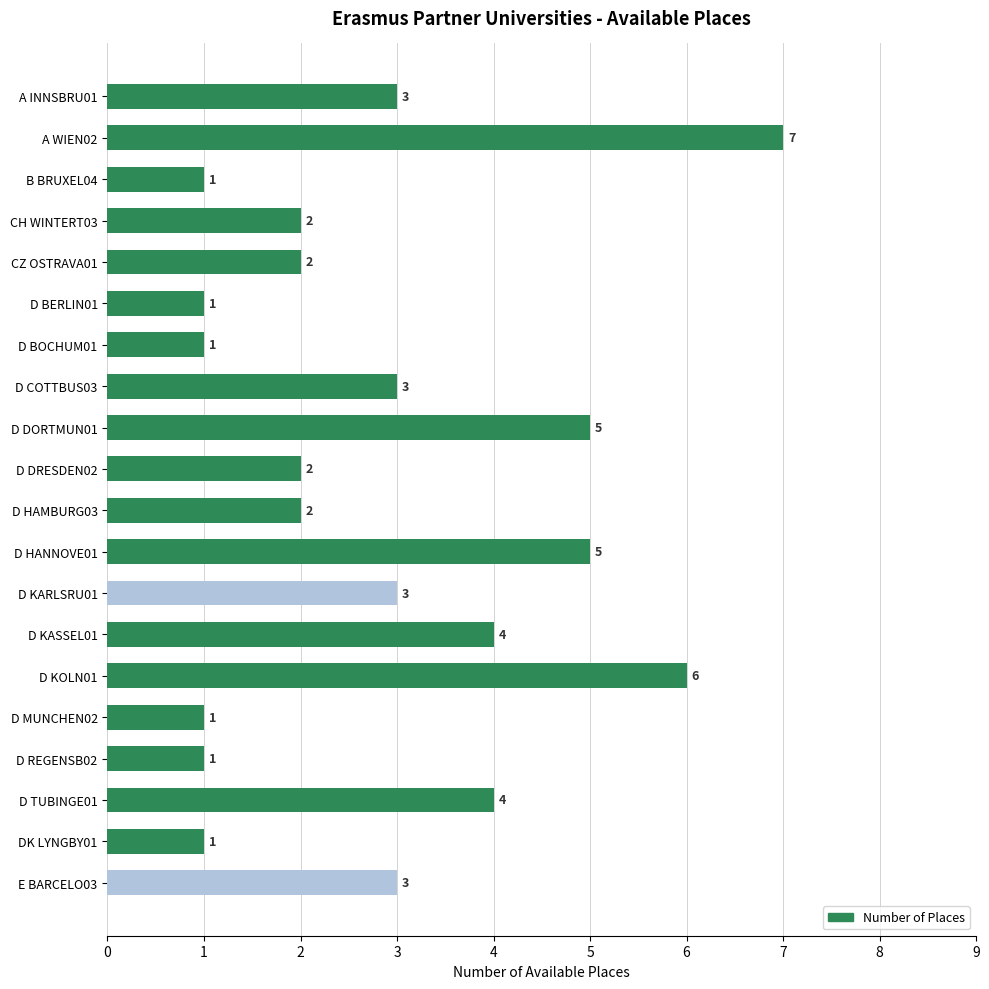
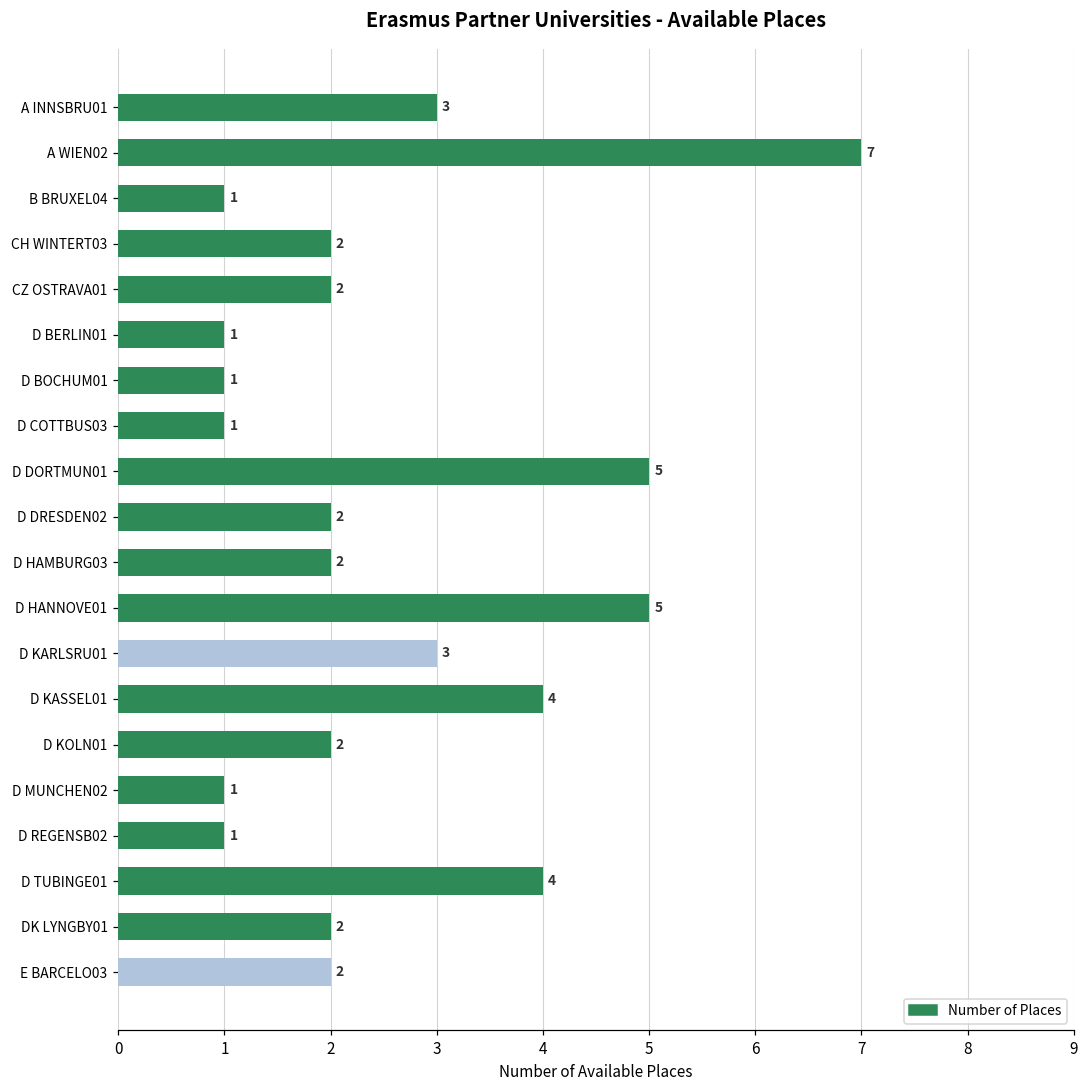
  {
    "A INNSBRU01": 3,
    "A WIEN02": 7,
    "B BRUXEL04": 1,
    "CH WINTERT03": 2,
    "CZ OSTRAVA01": 2,
    "D BERLIN01": 1,
    "D BOCHUM01": 1,
-   "D COTTBUS03": 3,
+   "D COTTBUS03": 1,
    "D DORTMUN01": 5,
    "D DRESDEN02": 2,
    "D HAMBURG03": 2,
    "D HANNOVE01": 5,
    "D KARLSRU01": 3,
    "D KASSEL01": 4,
-   "D KOLN01": 6,
+   "D KOLN01": 2,
    "D MUNCHEN02": 1,
    "D REGENSB02": 1,
    "D TUBINGE01": 4,
-   "DK LYNGBY01": 1,
-   "E BARCELO03": 3
+   "DK LYNGBY01": 2,
+   "E BARCELO03": 2
  }
